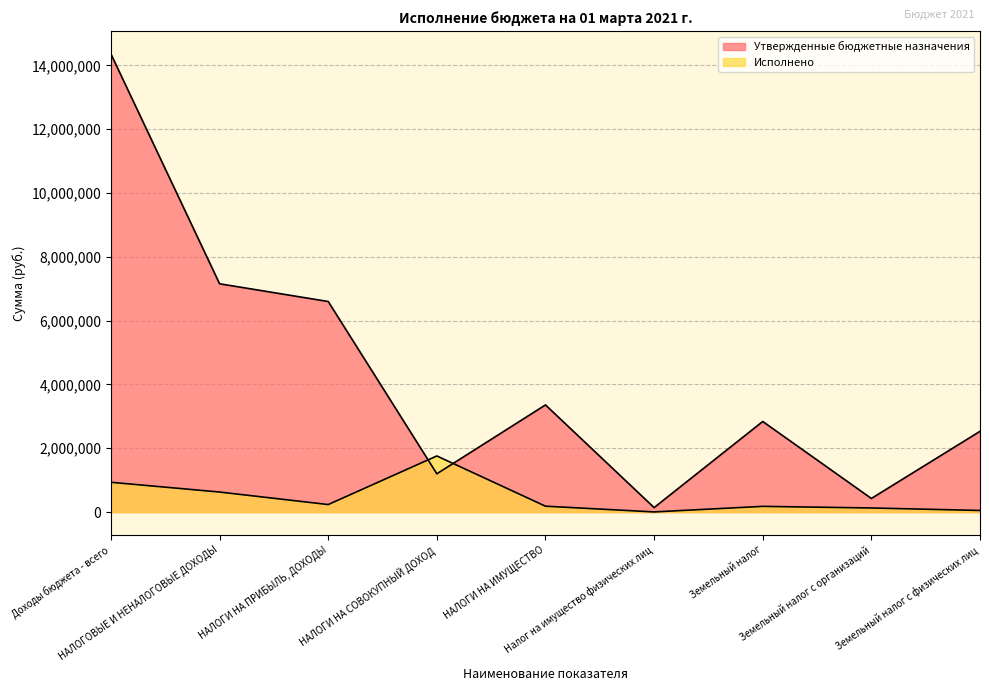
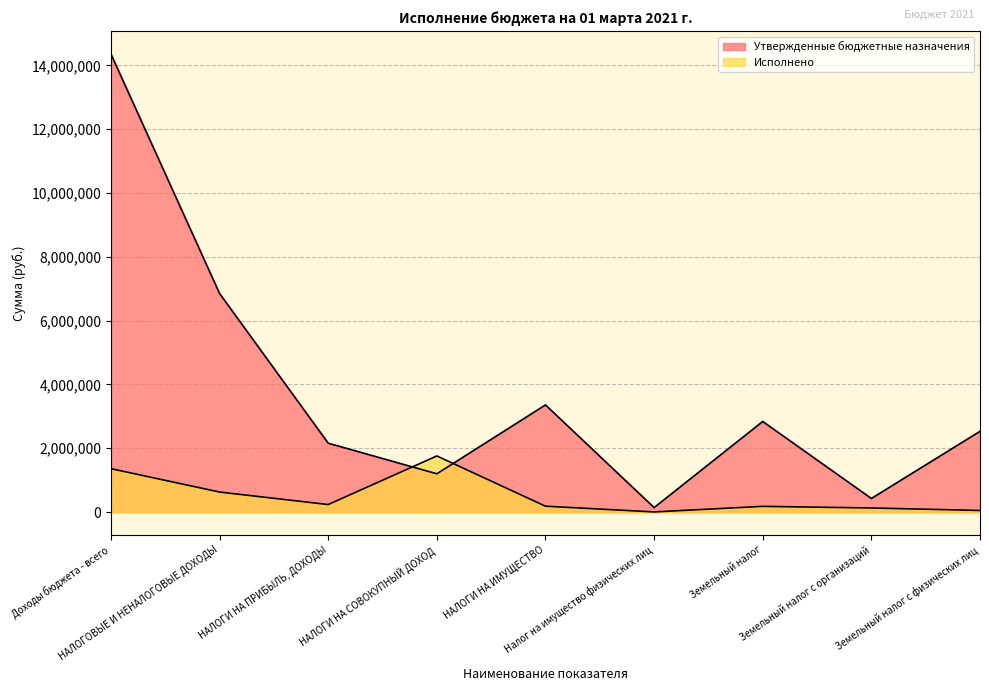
  {
    "Утвержденные бюджетные назначения": {
      "Доходы бюджета - всего": "14,400,000",
-     "НАЛОГОВЫЕ И НЕНАЛОГОВЫЕ ДОХОДЫ": "7,200,000",
-     "НАЛОГИ НА ПРИБЫЛЬ, ДОХОДЫ": "6,600,000",
+     "НАЛОГОВЫЕ И НЕНАЛОГОВЫЕ ДОХОДЫ": "6,900,000",
+     "НАЛОГИ НА ПРИБЫЛЬ, ДОХОДЫ": "2,200,000",
      "НАЛОГИ НА СОВОКУПНЫЙ ДОХОД": "1,200,000",
      "НАЛОГИ НА ИМУЩЕСТВО": "3,400,000",
      "Налог на имущество физических лиц": "100,000",
      "Земельный налог": "2,800,000",
      "Земельный налог с организаций": "400,000",
      "Земельный налог с физических лиц": "2,500,000"
    },
    "Исполнено": {
-     "Доходы бюджета - всего": "900,000",
+     "Доходы бюджета - всего": "1,400,000",
      "НАЛОГОВЫЕ И НЕНАЛОГОВЫЕ ДОХОДЫ": "600,000",
      "НАЛОГИ НА ПРИБЫЛЬ, ДОХОДЫ": "200,000",
      "НАЛОГИ НА СОВОКУПНЫЙ ДОХОД": "1,800,000",
      "НАЛОГИ НА ИМУЩЕСТВО": "200,000",
      "Налог на имущество физических лиц": "0",
      "Земельный налог": "200,000",
      "Земельный налог с организаций": "100,000",
      "Земельный налог с физических лиц": "100,000"
    }
  }
